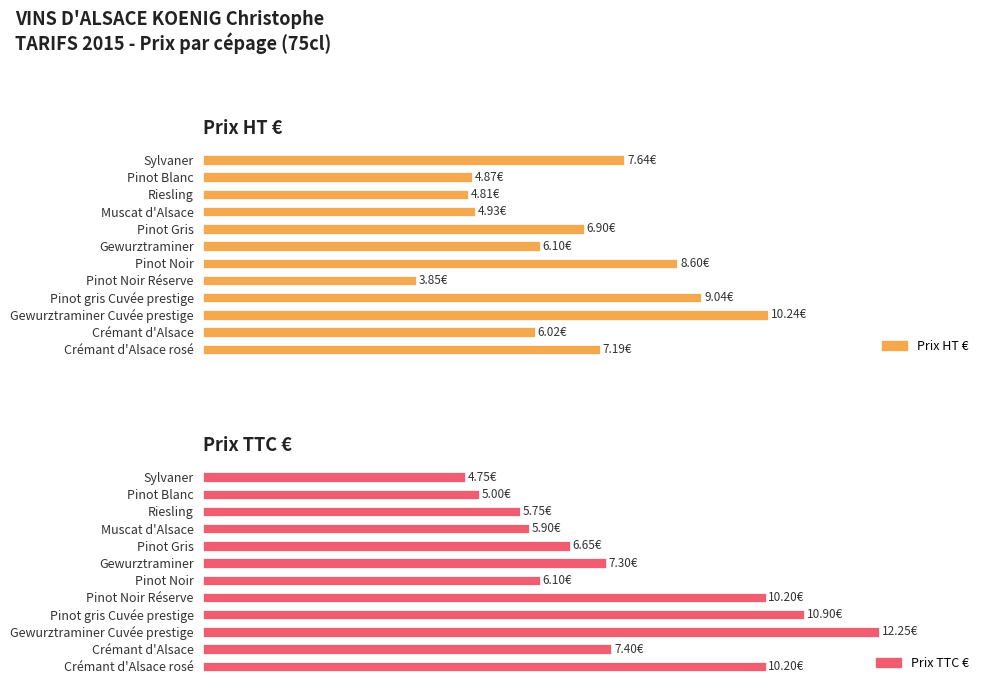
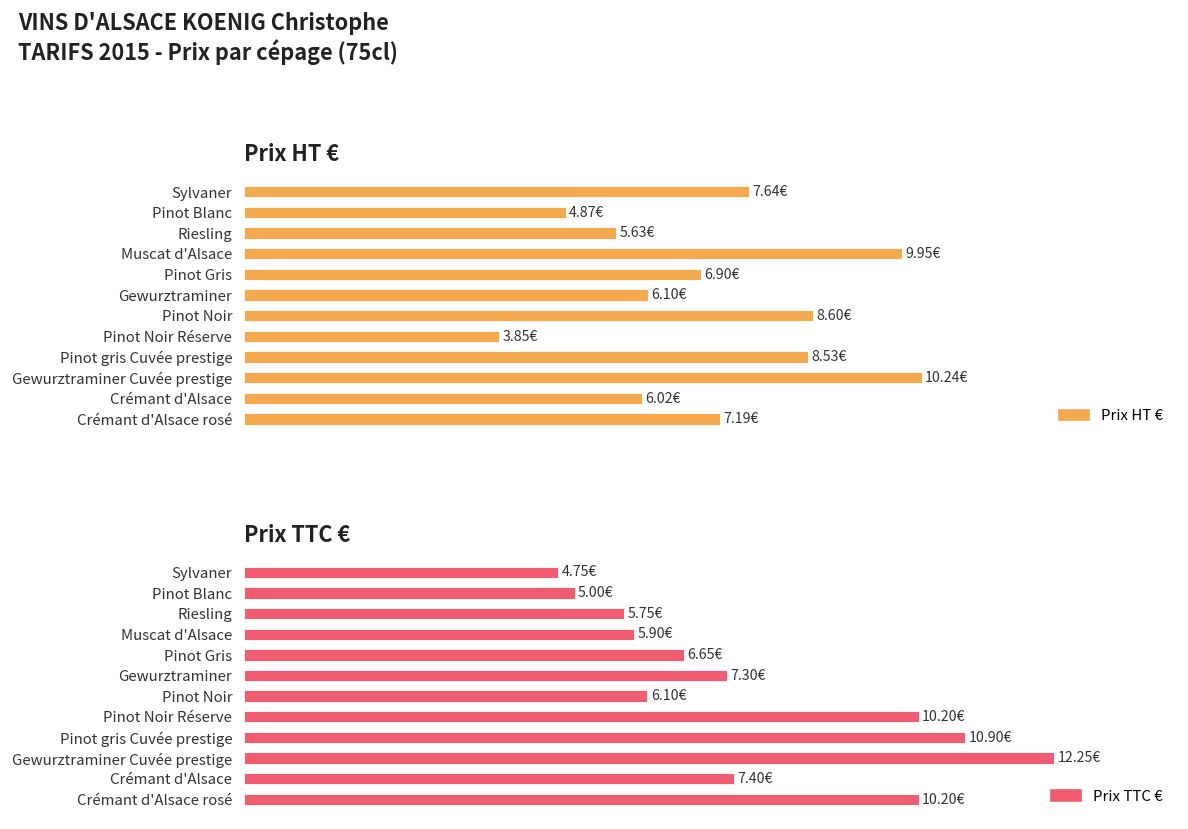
  {
    "Prix HT €": {
      "Sylvaner": "7.64€",
      "Pinot Blanc": "4.87€",
-     "Riesling": "4.81€",
-     "Muscat d'Alsace": "4.93€",
+     "Riesling": "5.63€",
+     "Muscat d'Alsace": "9.95€",
      "Pinot Gris": "6.90€",
      "Gewurztraminer": "6.10€",
      "Pinot Noir": "8.60€",
      "Pinot Noir Réserve": "3.85€",
-     "Pinot gris Cuvée prestige": "9.04€",
+     "Pinot gris Cuvée prestige": "8.53€",
      "Gewurztraminer Cuvée prestige": "10.24€",
      "Crémant d'Alsace": "6.02€",
      "Crémant d'Alsace rosé": "7.19€"
    },
    "Prix TTC €": {
      "Sylvaner": "4.75€",
      "Pinot Blanc": "5.00€",
      "Riesling": "5.75€",
      "Muscat d'Alsace": "5.90€",
      "Pinot Gris": "6.65€",
      "Gewurztraminer": "7.30€",
      "Pinot Noir": "6.10€",
      "Pinot Noir Réserve": "10.20€",
      "Pinot gris Cuvée prestige": "10.90€",
      "Gewurztraminer Cuvée prestige": "12.25€",
      "Crémant d'Alsace": "7.40€",
      "Crémant d'Alsace rosé": "10.20€"
    }
  }
